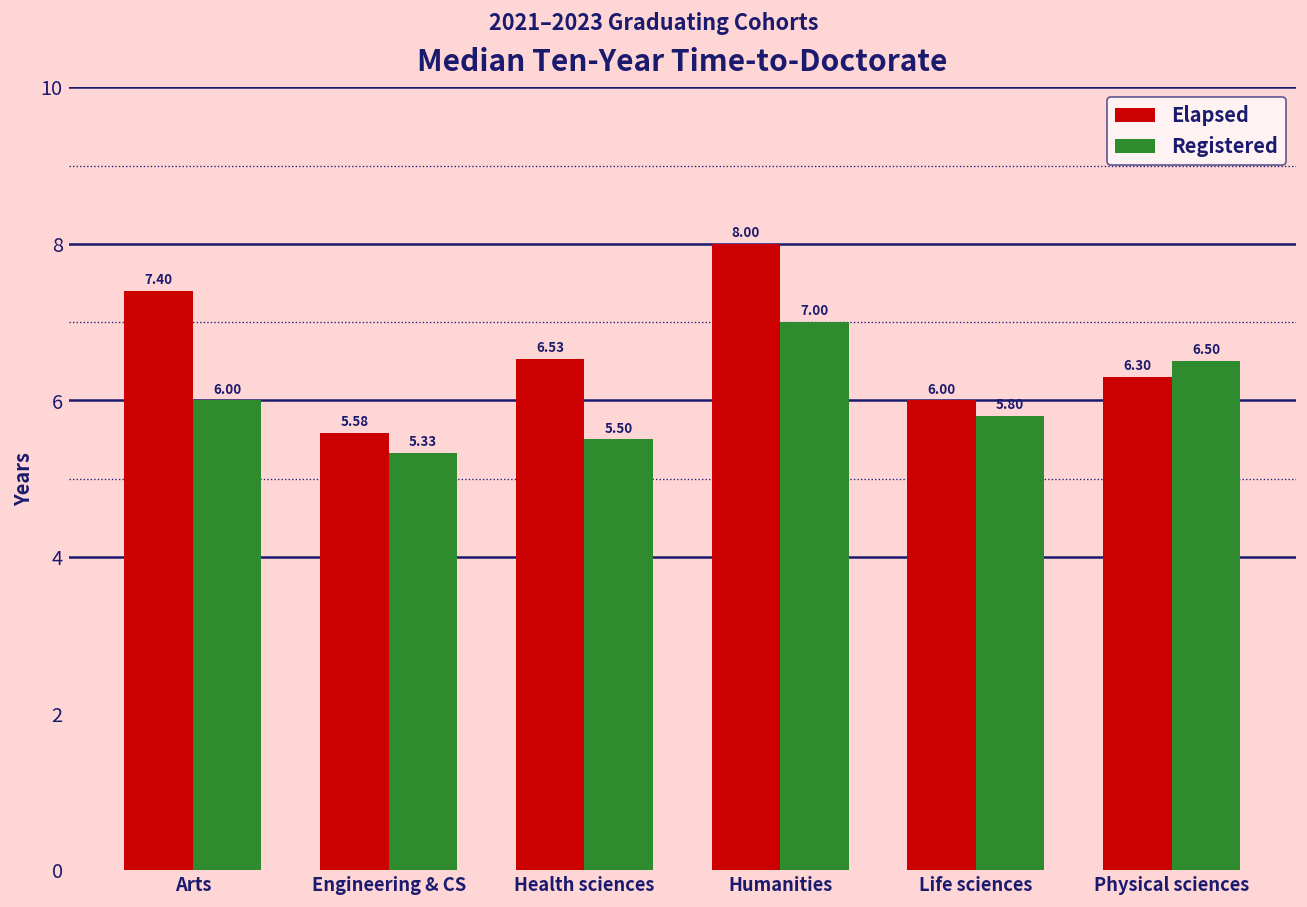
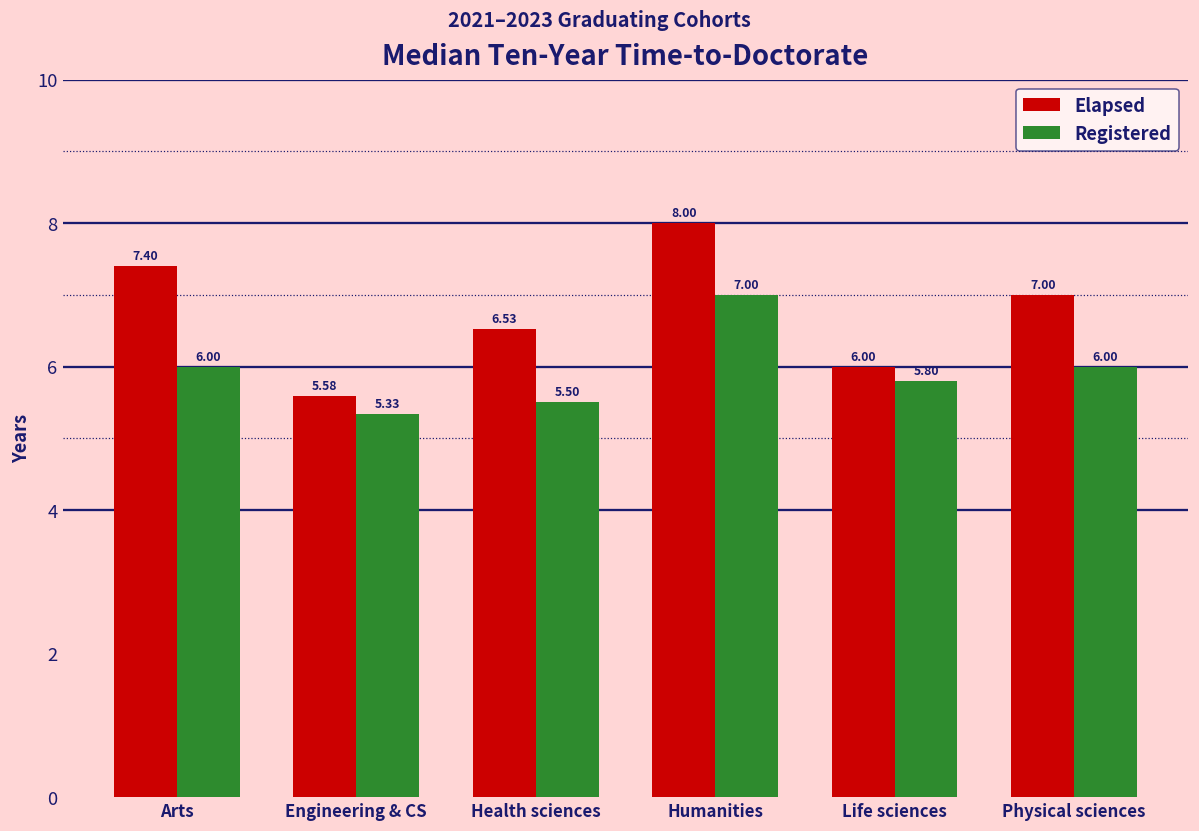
  {
    "Elapsed": {
      "Arts": 7.40,
      "Engineering & CS": 5.58,
      "Health sciences": 6.53,
      "Humanities": 8.00,
      "Life sciences": 6.00,
-     "Physical sciences": 6.30
+     "Physical sciences": 7.00
    },
    "Registered": {
      "Arts": 6.00,
      "Engineering & CS": 5.33,
      "Health sciences": 5.50,
      "Humanities": 7.00,
      "Life sciences": 5.80,
-     "Physical sciences": 6.50
+     "Physical sciences": 6.00
    }
  }
